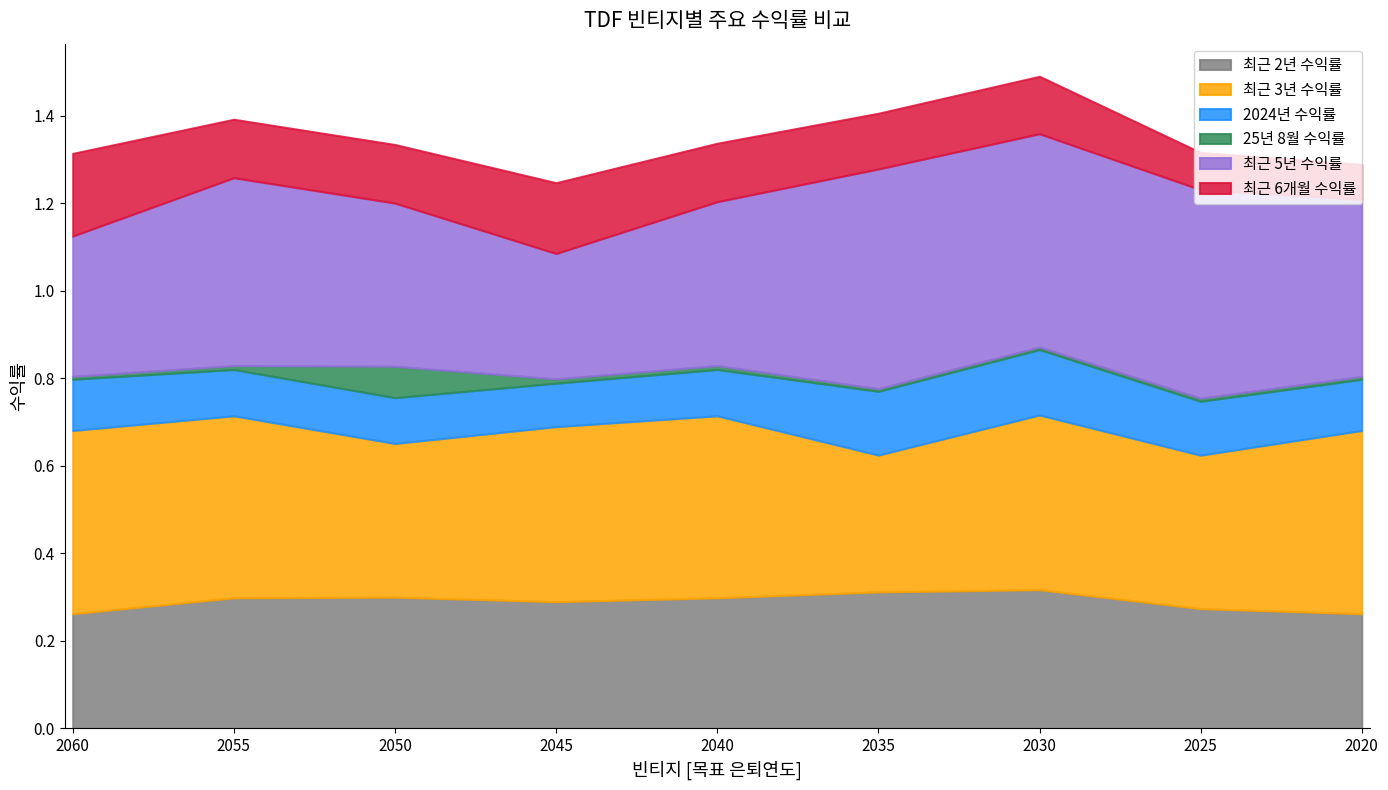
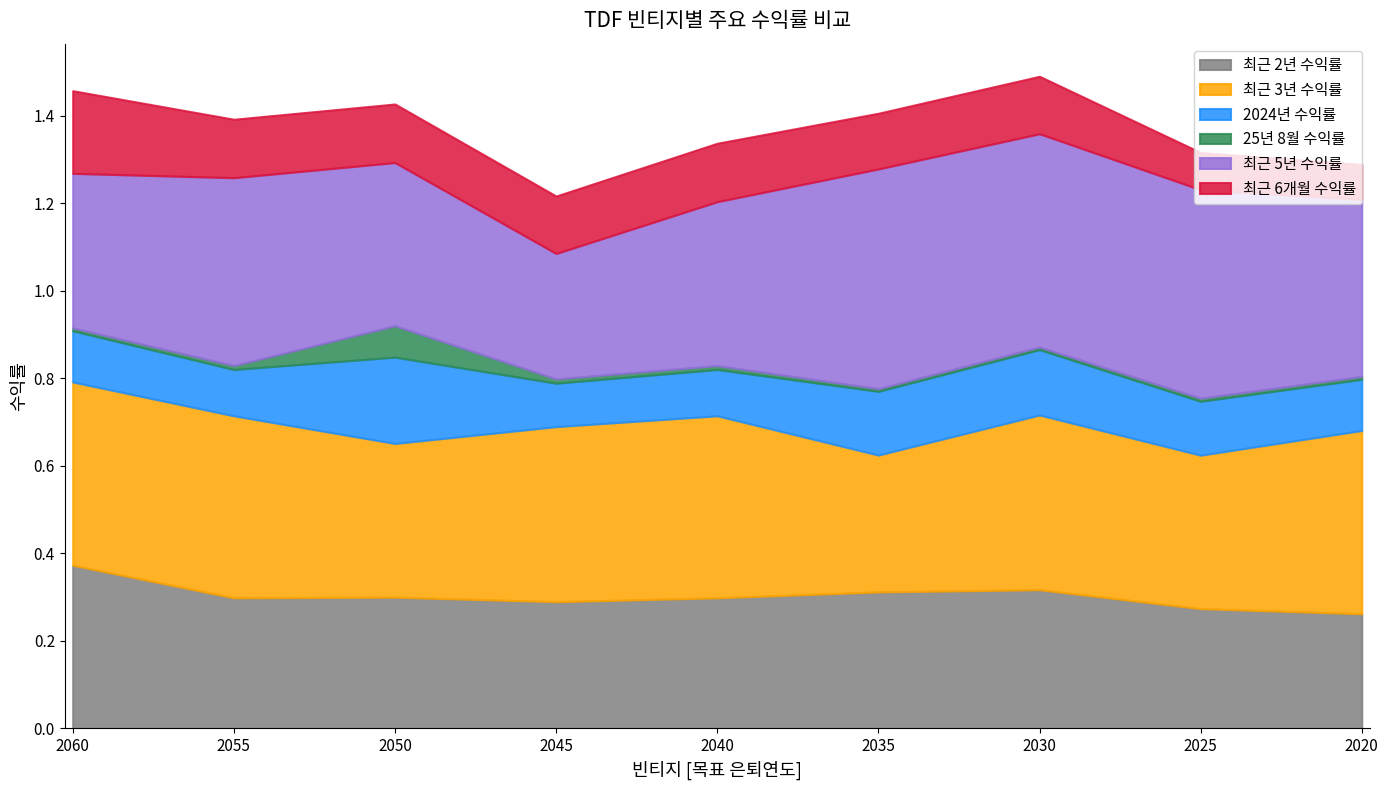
  {
    "최근 2년 수익률": {
-     "2060": 0.26,
+     "2060": 0.37,
      "2055": 0.30,
      "2050": 0.30,
      "2045": 0.29,
      "2040": 0.30,
      "2035": 0.31,
      "2030": 0.32,
      "2025": 0.27,
      "2020": 0.26
    },
    "최근 3년 수익률": {
      "2060": 0.42,
      "2055": 0.42,
      "2050": 0.35,
      "2045": 0.40,
      "2040": 0.42,
      "2035": 0.31,
      "2030": 0.40,
      "2025": 0.35,
      "2020": 0.42
    },
    "2024년 수익률": {
      "2060": 0.12,
      "2055": 0.11,
-     "2050": 0.10,
+     "2050": 0.20,
      "2045": 0.10,
      "2040": 0.11,
      "2035": 0.15,
      "2030": 0.15,
      "2025": 0.12,
      "2020": 0.12
    },
    "25년 8월 수익률": {
      "2060": 0.01,
      "2055": 0.01,
      "2050": 0.07,
      "2045": 0.01,
      "2040": 0.01,
      "2035": 0.01,
      "2030": 0.01,
      "2025": 0.01,
      "2020": 0.01
    },
    "최근 5년 수익률": {
-     "2060": 0.32,
+     "2060": 0.35,
      "2055": 0.43,
      "2050": 0.37,
      "2045": 0.29,
      "2040": 0.37,
      "2035": 0.50,
      "2030": 0.49
    },
    "최근 6개월 수익률": {
      "2060": 0.19,
      "2055": 0.13,
      "2050": 0.13,
-     "2045": 0.16,
+     "2045": 0.13,
      "2040": 0.13,
      "2035": 0.13,
      "2030": 0.13
    }
  }
